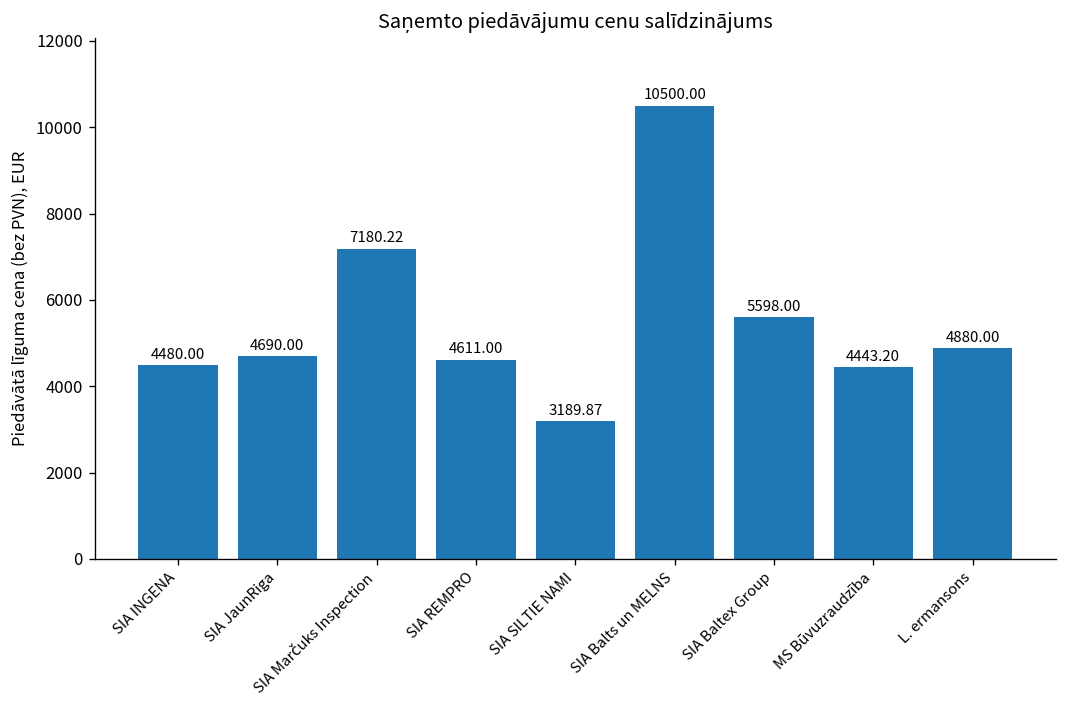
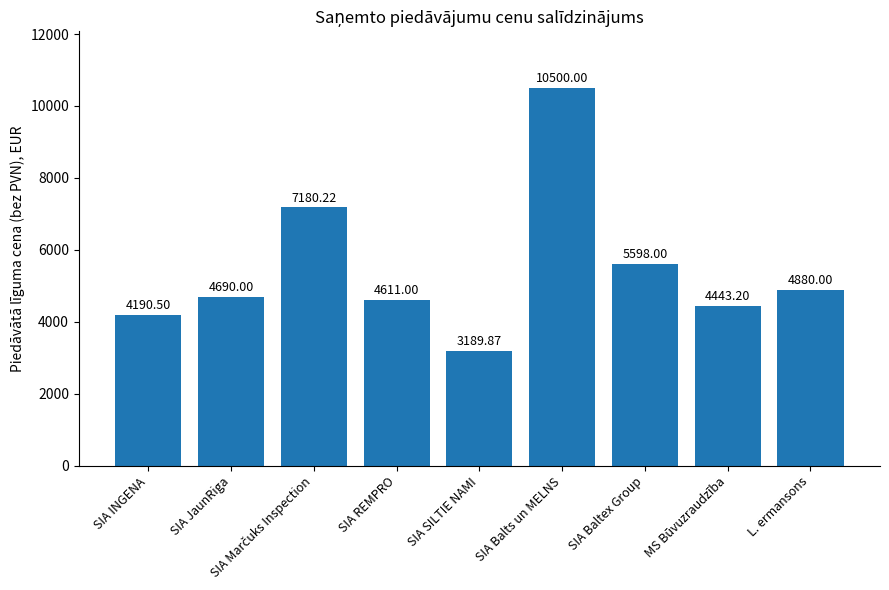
  {
-   "SIA INGENA": 4480.00,
+   "SIA INGENA": 4190.50,
    "SIA JaunRiga": 4690.00,
    "SIA Marčuks Inspection": 7180.22,
    "SIA REMPRO": 4611.00,
    "SIA SILTIE NAMI": 3189.87,
    "SIA Balts un MELNS": 10500.00,
    "SIA Baltex Group": 5598.00,
    "MS Būvuzraudzība": 4443.20,
    "L. ermansons": 4880.00
  }
